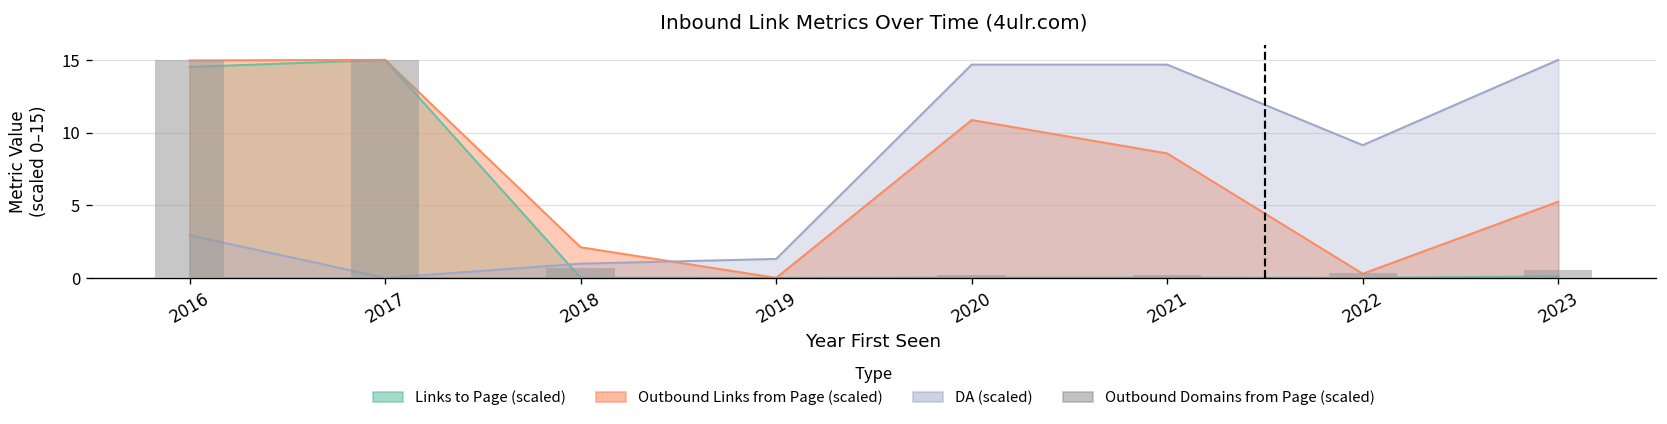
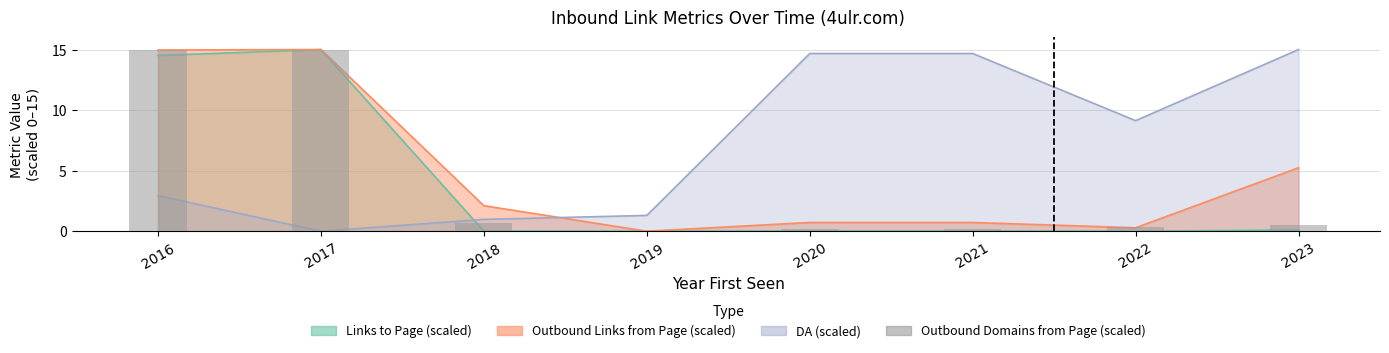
  {
    "Outbound Links from Page (scaled)": {
      "2016": 15.0,
      "2018": 2.1,
-     "2020": 10.9,
-     "2021": 8.6,
+     "2020": 0.7,
+     "2021": 0.7,
      "2022": 0.3,
      "2023": 5.2
    }
  }
